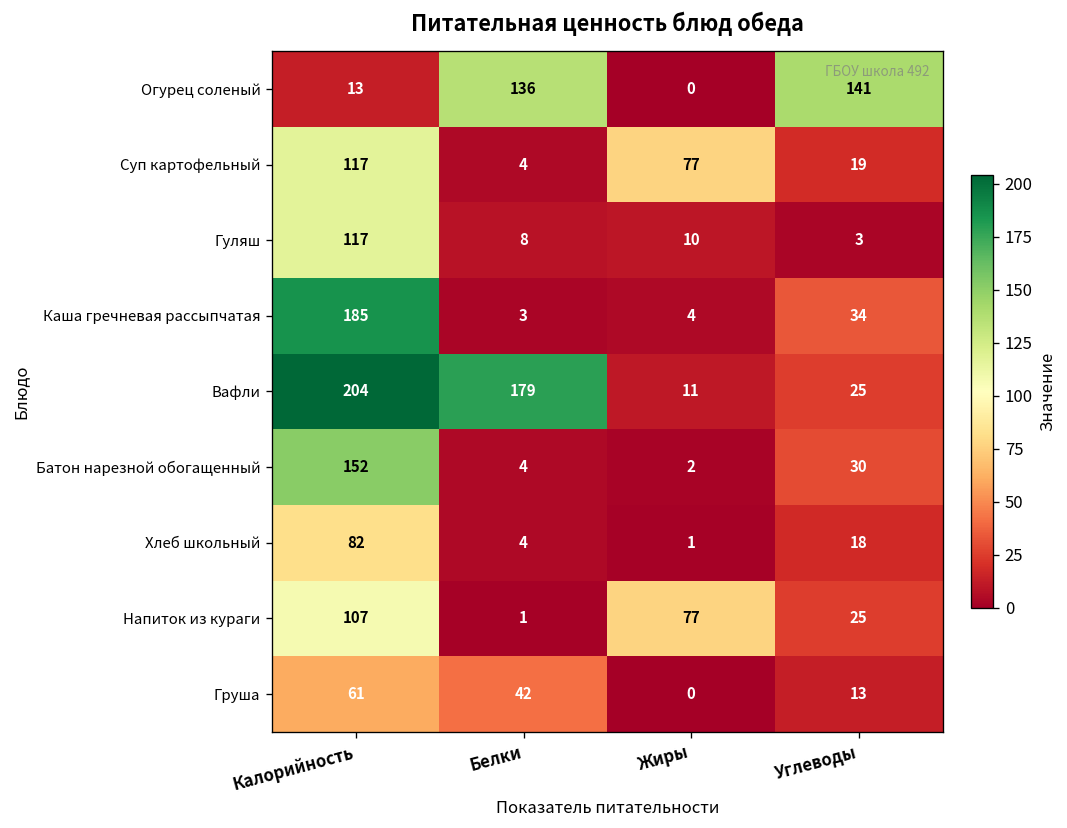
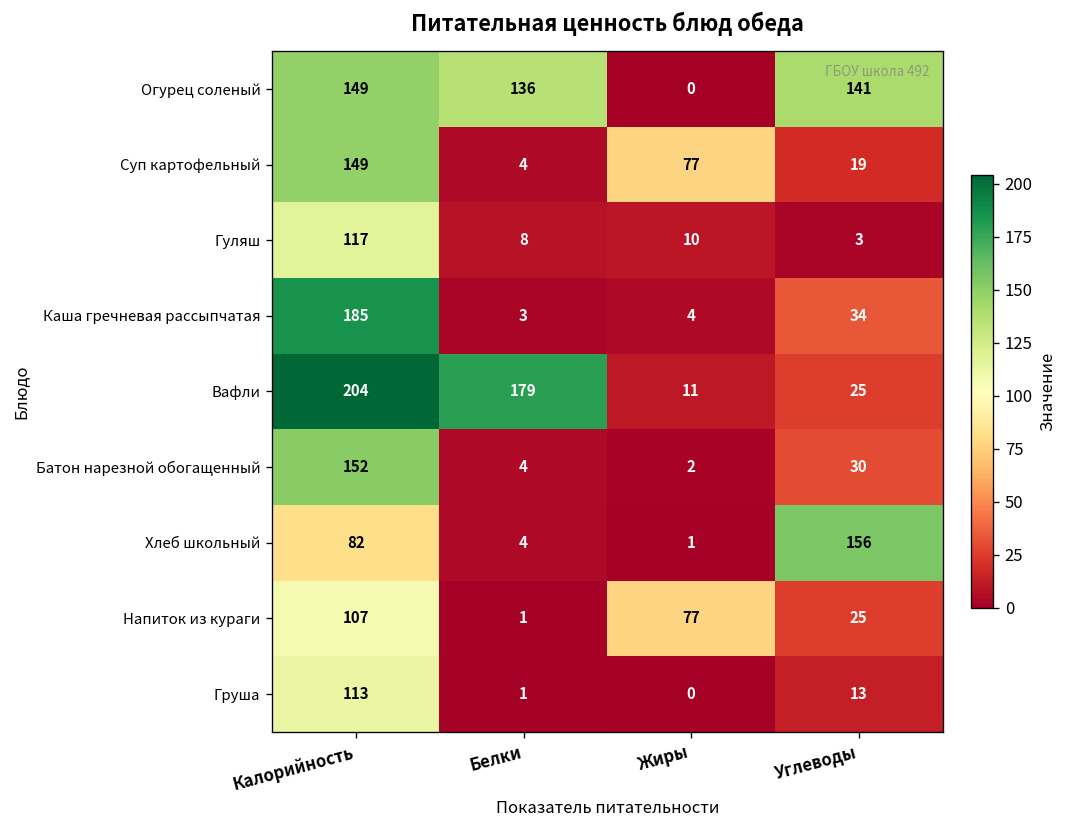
  {
    "Огурец соленый": {
-     "Калорийность": 13,
+     "Калорийность": 149,
      "Белки": 136,
      "Жиры": 0
    },
    "Суп картофельный": {
-     "Калорийность": 117,
+     "Калорийность": 149,
      "Белки": 4,
      "Жиры": 77,
      "Углеводы": 19
    },
    "Гуляш": {
      "Калорийность": 117,
      "Белки": 8,
      "Жиры": 10,
      "Углеводы": 3
    },
    "Каша гречневая рассыпчатая": {
      "Калорийность": 185,
      "Белки": 3,
      "Жиры": 4,
      "Углеводы": 34
    },
    "Вафли": {
      "Калорийность": 204,
      "Белки": 179,
      "Жиры": 11,
      "Углеводы": 25
    },
    "Батон нарезной обогащенный": {
      "Калорийность": 152,
      "Белки": 4,
      "Жиры": 2,
      "Углеводы": 30
    },
    "Хлеб школьный": {
      "Калорийность": 82,
      "Белки": 4,
      "Жиры": 1,
-     "Углеводы": 18
+     "Углеводы": 156
    },
    "Напиток из кураги": {
      "Калорийность": 107,
      "Белки": 1,
      "Жиры": 77,
      "Углеводы": 25
    },
    "Груша": {
-     "Калорийность": 61,
-     "Белки": 42,
+     "Калорийность": 113,
+     "Белки": 1,
      "Жиры": 0,
      "Углеводы": 13
    }
  }
